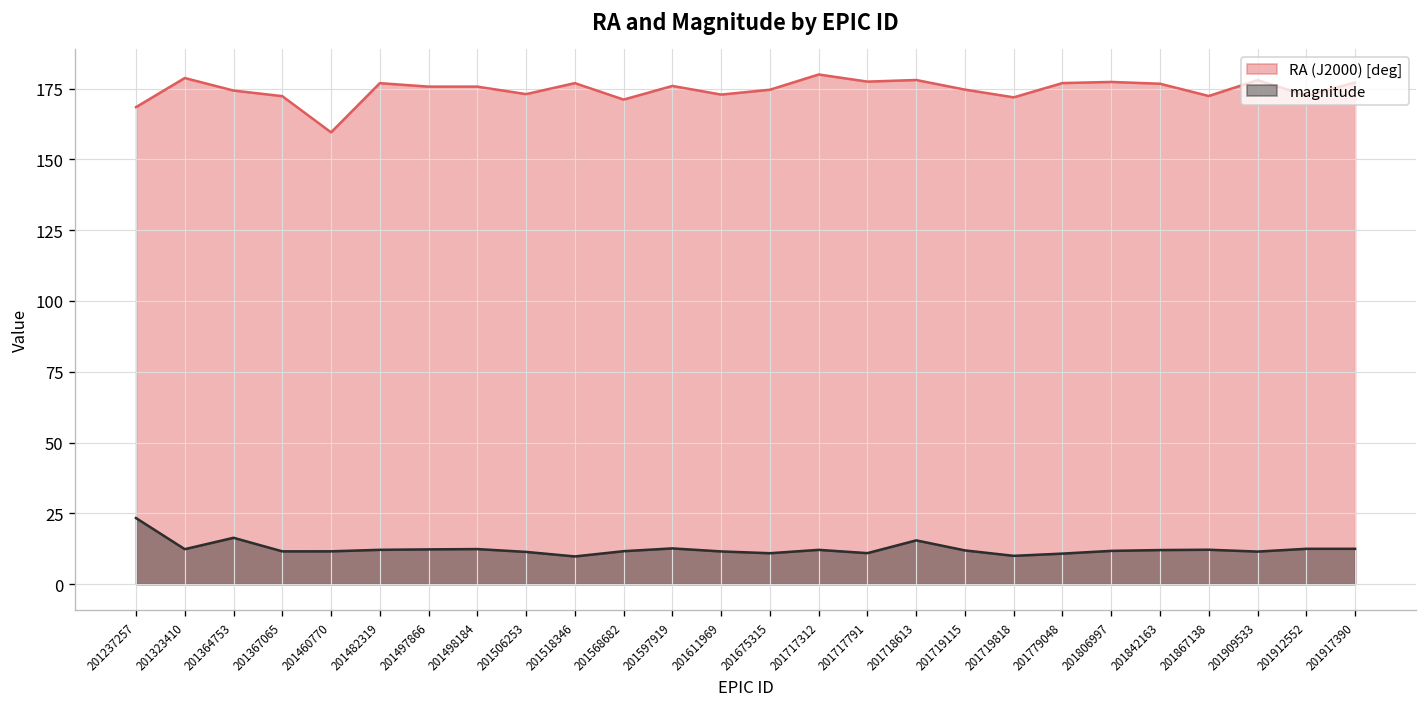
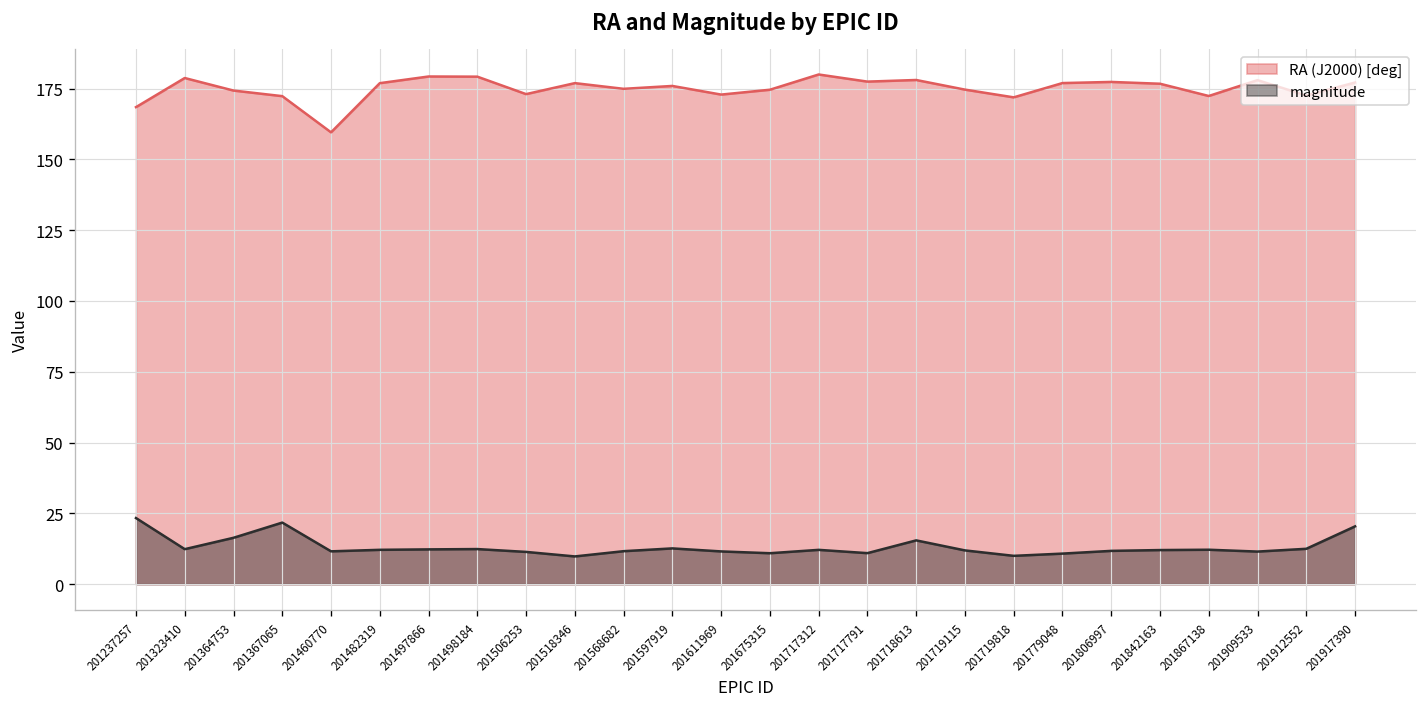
  {
    "RA (J2000) [deg]": {
      "201237257": 168,
      "201323410": 179,
      "201364753": 174,
      "201367065": 172,
      "201460770": 160,
      "201482319": 177,
-     "201497866": 176,
-     "201498184": 176,
+     "201497866": 179,
+     "201498184": 179,
      "201506253": 173,
      "201518346": 177,
-     "201568682": 171,
+     "201568682": 175,
      "201597919": 176,
      "201611969": 173,
      "201675315": 175,
      "201717312": 180,
      "201717791": 177,
      "201718613": 178,
      "201719115": 175,
      "201719818": 172,
      "201779048": 177,
      "201806997": 177,
      "201842163": 177,
      "201867138": 172
    },
    "magnitude": {
      "201237257": 23,
      "201323410": 12,
      "201364753": 16,
-     "201367065": 12,
+     "201367065": 22,
      "201460770": 12,
      "201482319": 12,
      "201497866": 12,
      "201498184": 12,
      "201506253": 11,
      "201518346": 10,
      "201568682": 12,
      "201597919": 13,
      "201611969": 12,
      "201675315": 11,
      "201717312": 12,
      "201717791": 11,
      "201718613": 15,
      "201719115": 12,
      "201719818": 10,
      "201779048": 11,
      "201806997": 12,
      "201842163": 12,
      "201867138": 12,
      "201909533": 11,
      "201912552": 12,
-     "201917390": 12
+     "201917390": 20
    }
  }
